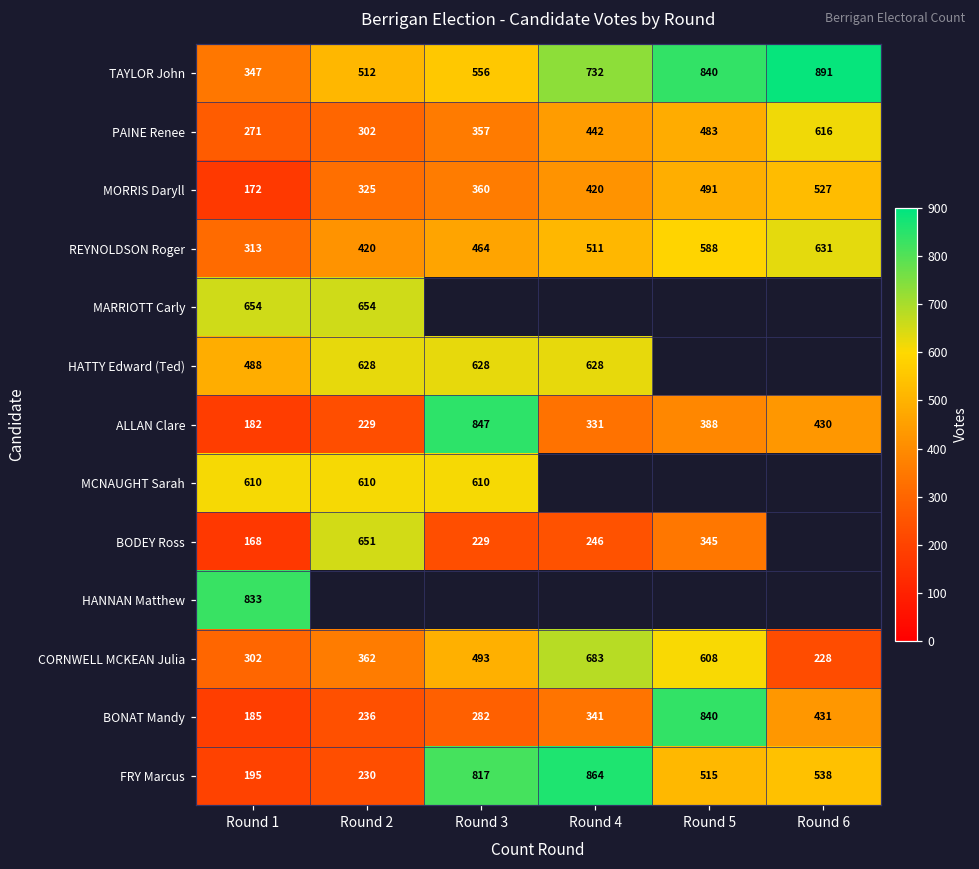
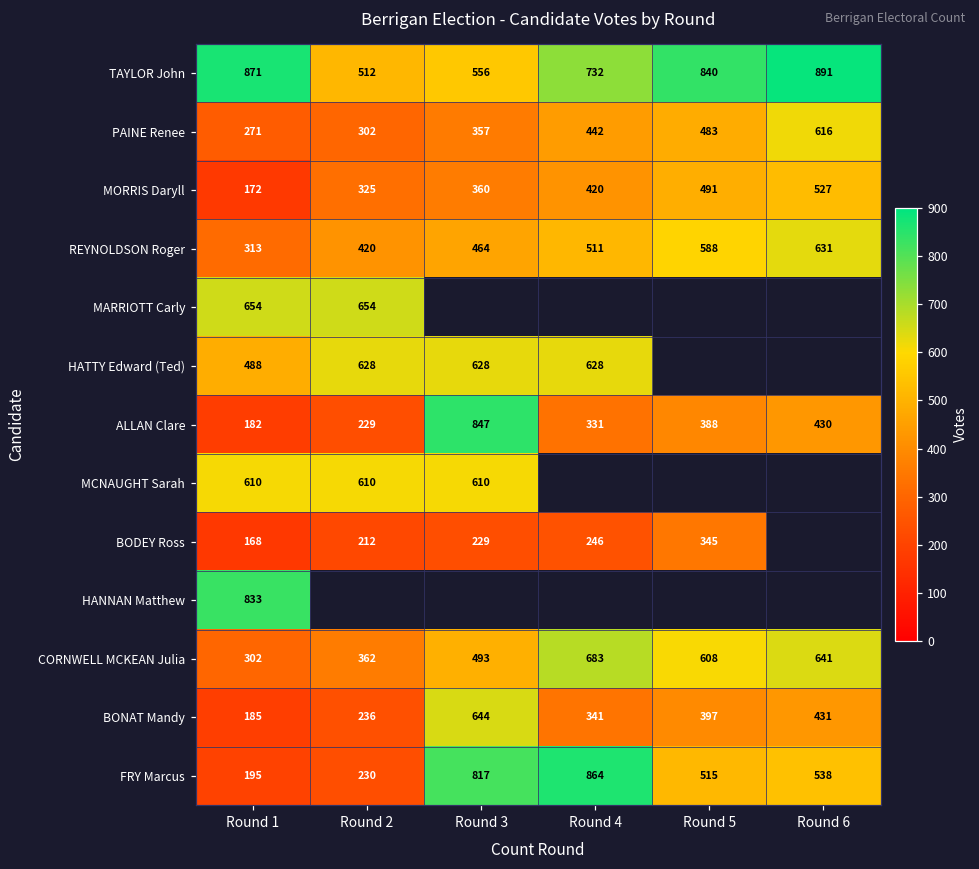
  {
    "TAYLOR John": {
-     "Round 1": 347,
+     "Round 1": 871,
      "Round 2": 512,
      "Round 3": 556,
      "Round 4": 732,
      "Round 5": 840,
      "Round 6": 891
    },
    "PAINE Renee": {
      "Round 1": 271,
      "Round 2": 302,
      "Round 3": 357,
      "Round 4": 442,
      "Round 5": 483,
      "Round 6": 616
    },
    "MORRIS Daryll": {
      "Round 1": 172,
      "Round 2": 325,
      "Round 3": 360,
      "Round 4": 420,
      "Round 5": 491,
      "Round 6": 527
    },
    "REYNOLDSON Roger": {
      "Round 1": 313,
      "Round 2": 420,
      "Round 3": 464,
      "Round 4": 511,
      "Round 5": 588,
      "Round 6": 631
    },
    "MARRIOTT Carly": {
      "Round 1": 654,
      "Round 2": 654
    },
    "HATTY Edward (Ted)": {
      "Round 1": 488,
      "Round 2": 628,
      "Round 3": 628,
      "Round 4": 628
    },
    "ALLAN Clare": {
      "Round 1": 182,
      "Round 2": 229,
      "Round 3": 847,
      "Round 4": 331,
      "Round 5": 388,
      "Round 6": 430
    },
    "MCNAUGHT Sarah": {
      "Round 1": 610,
      "Round 2": 610,
      "Round 3": 610
    },
    "BODEY Ross": {
      "Round 1": 168,
-     "Round 2": 651,
+     "Round 2": 212,
      "Round 3": 229,
      "Round 4": 246,
      "Round 5": 345
    },
    "HANNAN Matthew": {
      "Round 1": 833
    },
    "CORNWELL MCKEAN Julia": {
      "Round 1": 302,
      "Round 2": 362,
      "Round 3": 493,
      "Round 4": 683,
      "Round 5": 608,
-     "Round 6": 228
+     "Round 6": 641
    },
    "BONAT Mandy": {
      "Round 1": 185,
      "Round 2": 236,
-     "Round 3": 282,
+     "Round 3": 644,
      "Round 4": 341,
-     "Round 5": 840,
+     "Round 5": 397,
      "Round 6": 431
    },
    "FRY Marcus": {
      "Round 1": 195,
      "Round 2": 230,
      "Round 3": 817,
      "Round 4": 864,
      "Round 5": 515,
      "Round 6": 538
    }
  }
